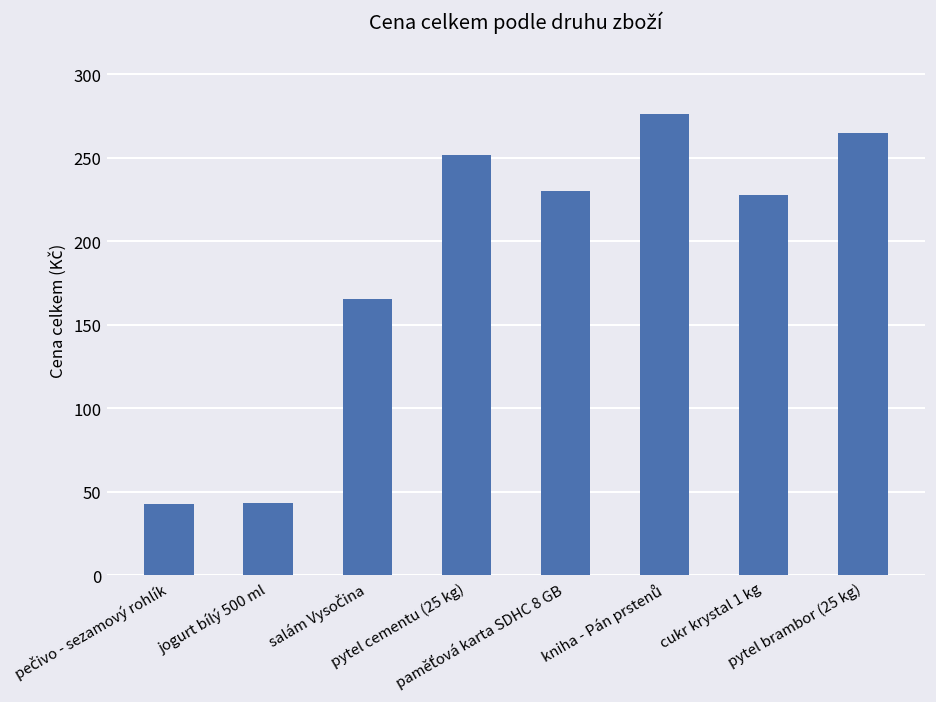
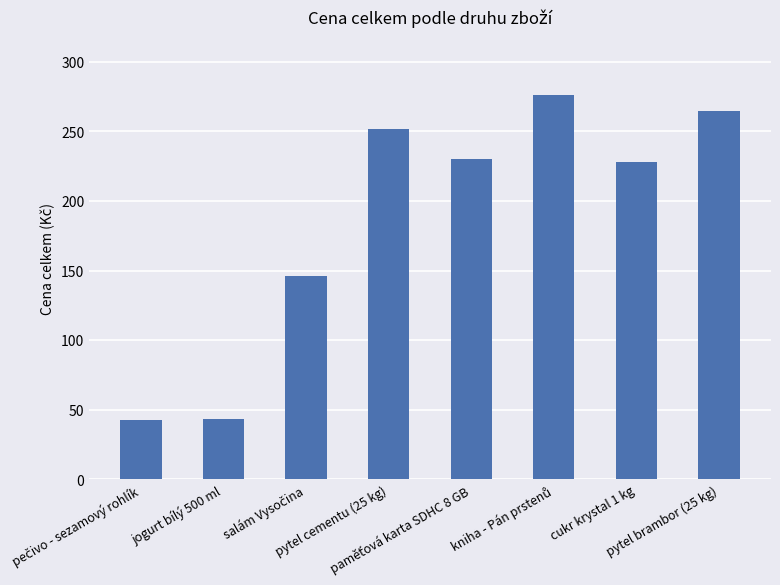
  {
    "pečivo - sezamový rohlík": 43,
    "jogurt bílý 500 ml": 43,
-   "salám Vysočina": 166,
+   "salám Vysočina": 146,
    "pytel cementu (25 kg)": 252,
    "paměťová karta SDHC 8 GB": 230,
    "kniha - Pán prstenů": 276,
    "cukr krystal 1 kg": 228,
    "pytel brambor (25 kg)": 265
  }
